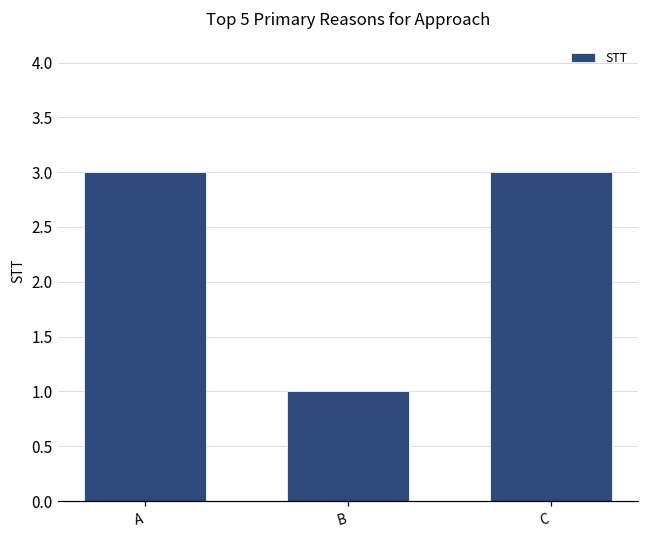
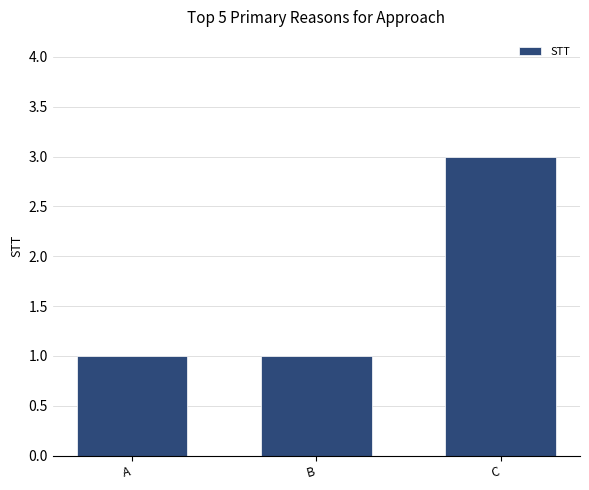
  {
-   "A": 3,
+   "A": 1,
    "B": 1,
    "C": 3
  }
